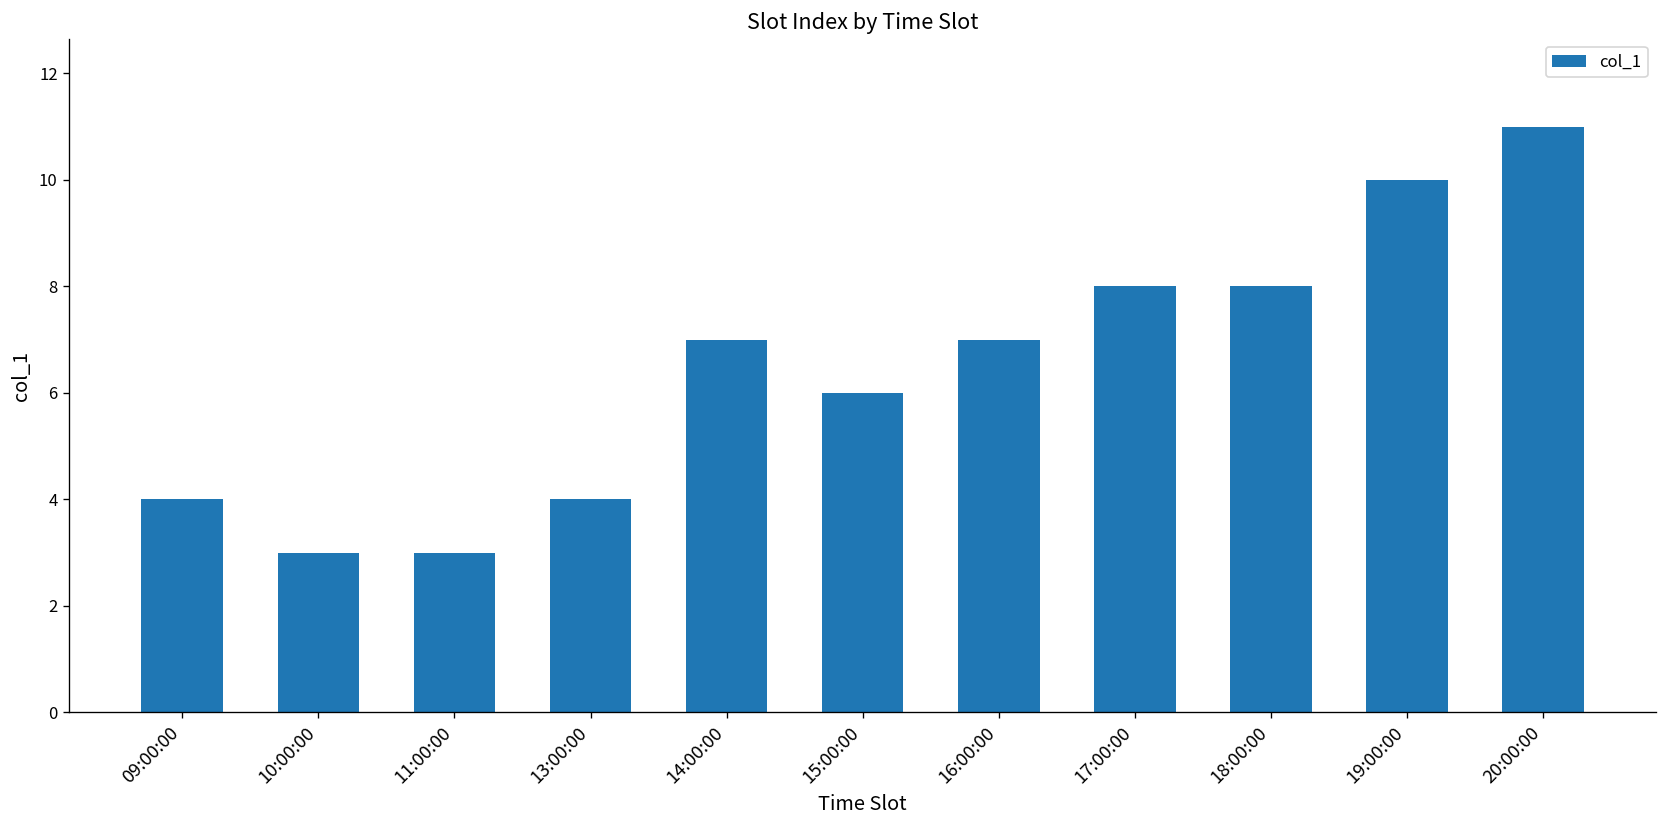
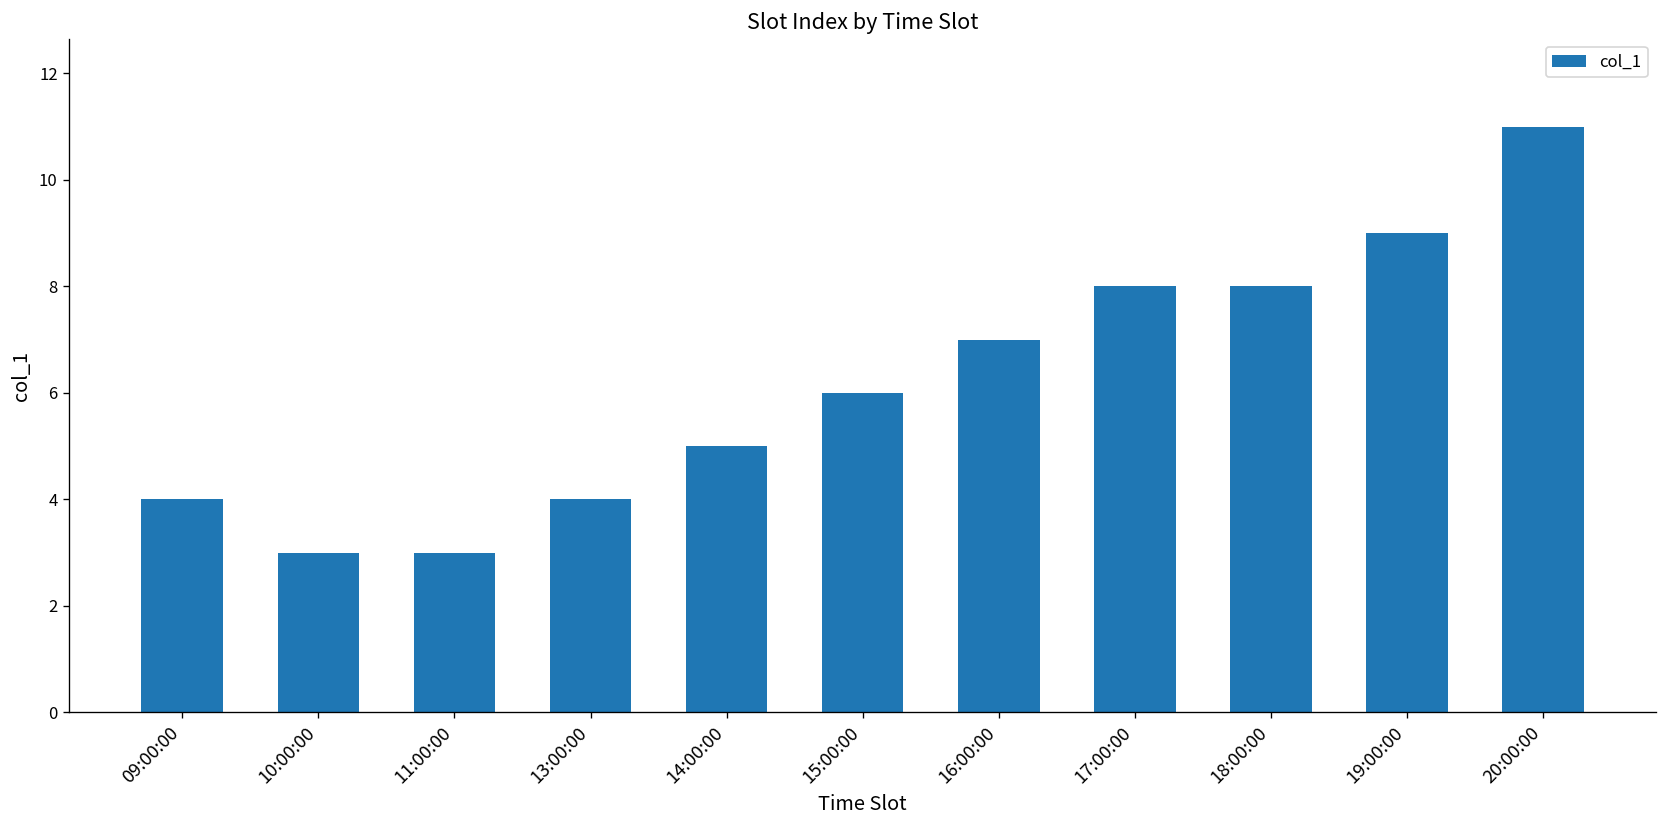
  {
    "09:00:00": 4,
    "10:00:00": 3,
    "11:00:00": 3,
    "13:00:00": 4,
-   "14:00:00": 7,
+   "14:00:00": 5,
    "15:00:00": 6,
    "16:00:00": 7,
    "17:00:00": 8,
    "18:00:00": 8,
-   "19:00:00": 10,
+   "19:00:00": 9,
    "20:00:00": 11
  }
